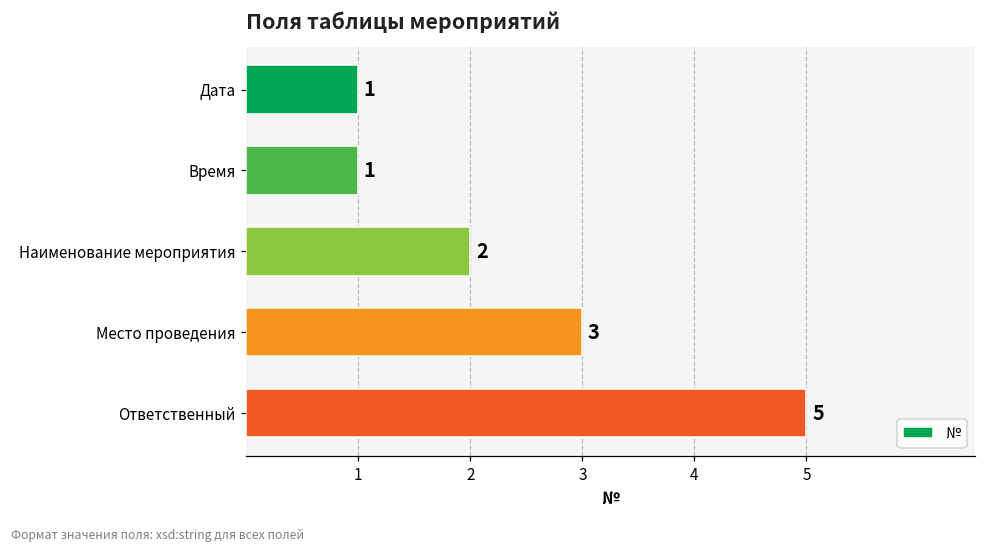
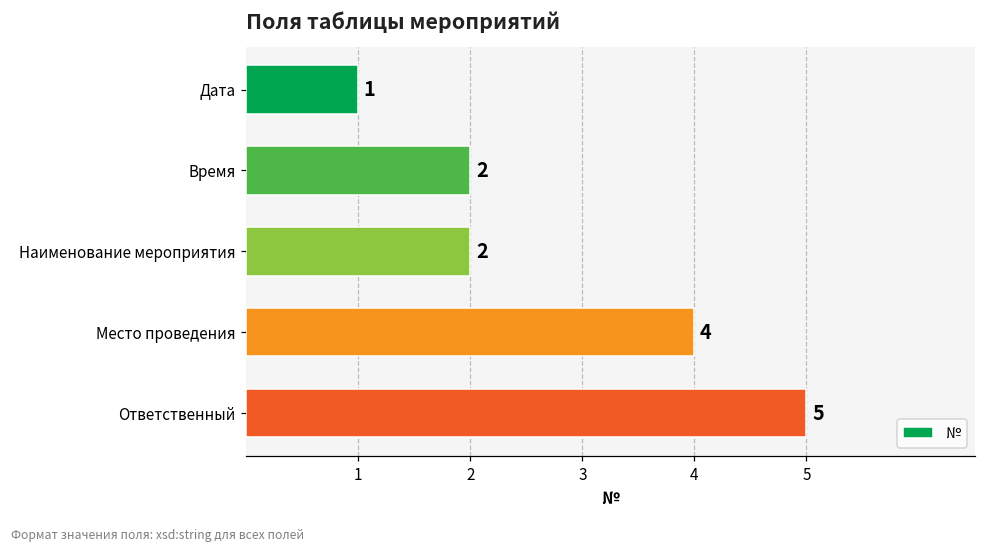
  {
    "Дата": 1,
-   "Время": 1,
+   "Время": 2,
    "Наименование мероприятия": 2,
-   "Место проведения": 3,
+   "Место проведения": 4,
    "Ответственный": 5
  }
